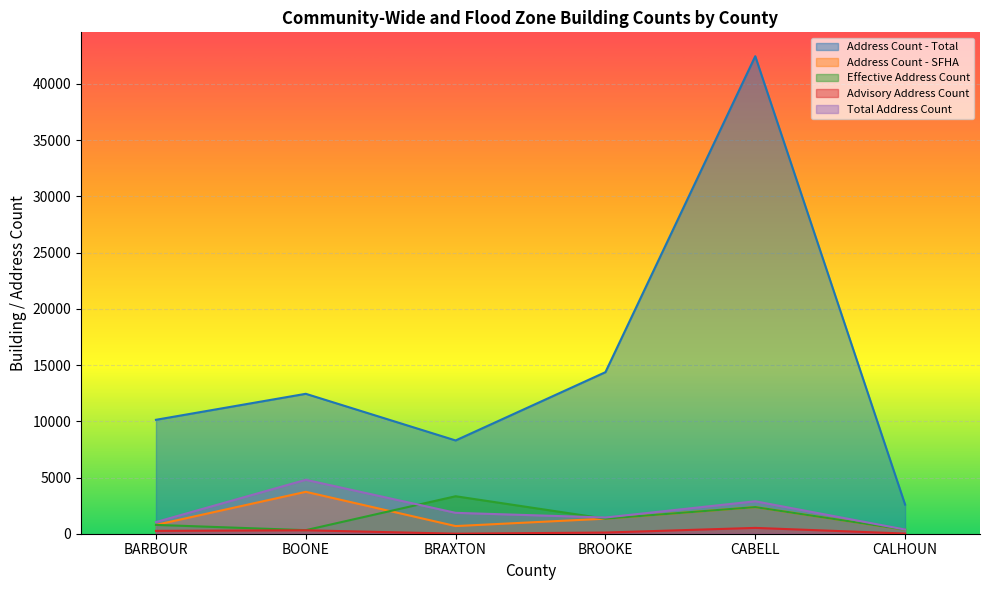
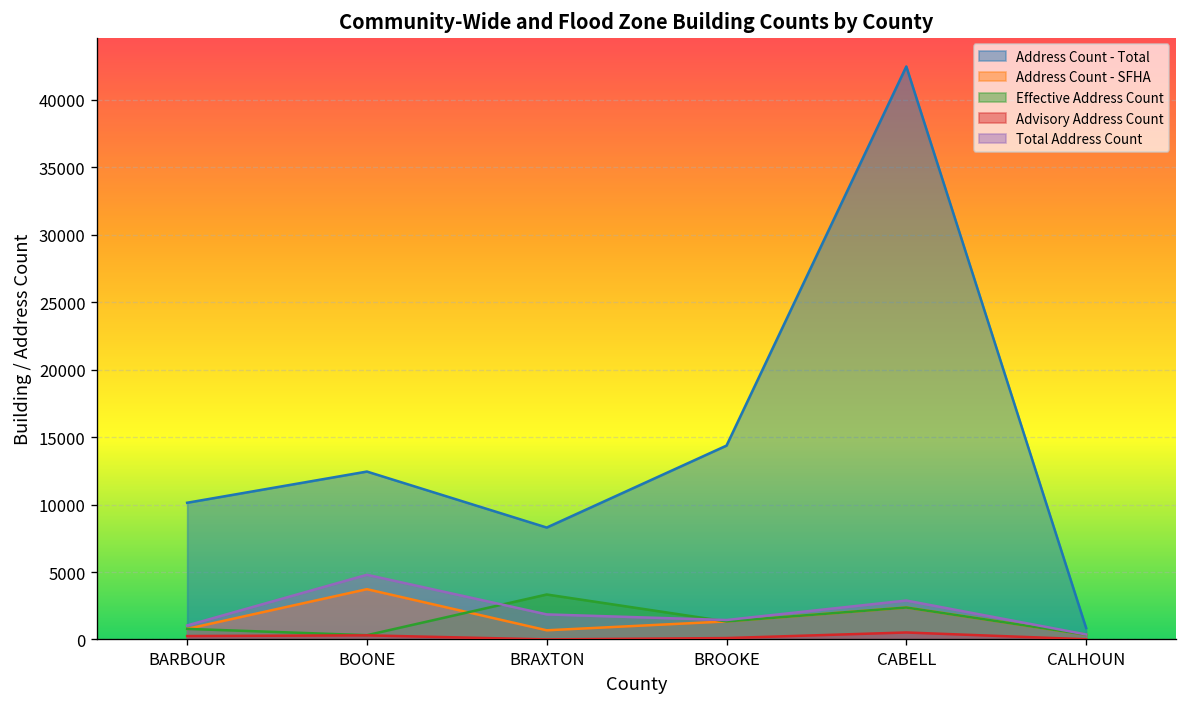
  {
    "Address Count - Total": {
      "BARBOUR": 10100,
      "BOONE": 12400,
      "BRAXTON": 8300,
      "BROOKE": 14400,
      "CABELL": 42500,
-     "CALHOUN": 2600
+     "CALHOUN": 900
    },
    "Address Count - SFHA": {
      "BOONE": 3700,
      "BRAXTON": 700
    },
    "Effective Address Count": {
      "BRAXTON": 3300
    },
    "Advisory Address Count": {
      "BARBOUR": 300,
      "BRAXTON": 0,
      "BROOKE": 100,
      "CABELL": 500,
      "CALHOUN": 0
    },
    "Total Address Count": {
      "BARBOUR": 1000,
      "BOONE": 4800,
      "BRAXTON": 1900,
      "CABELL": 2900
    }
  }
